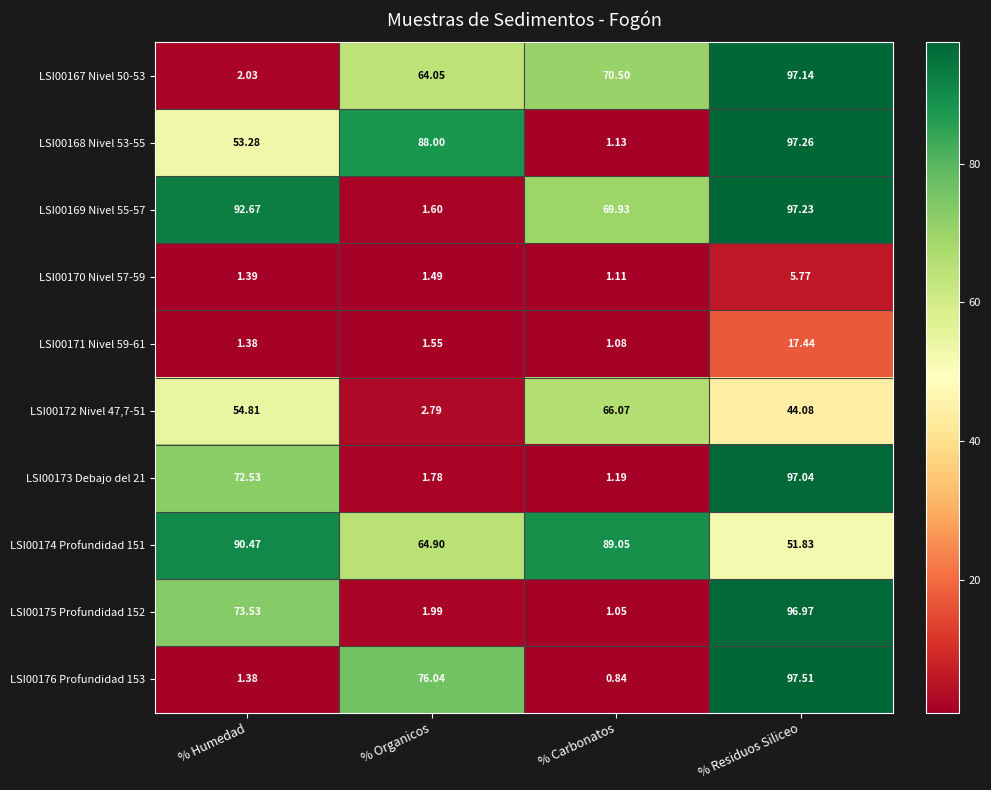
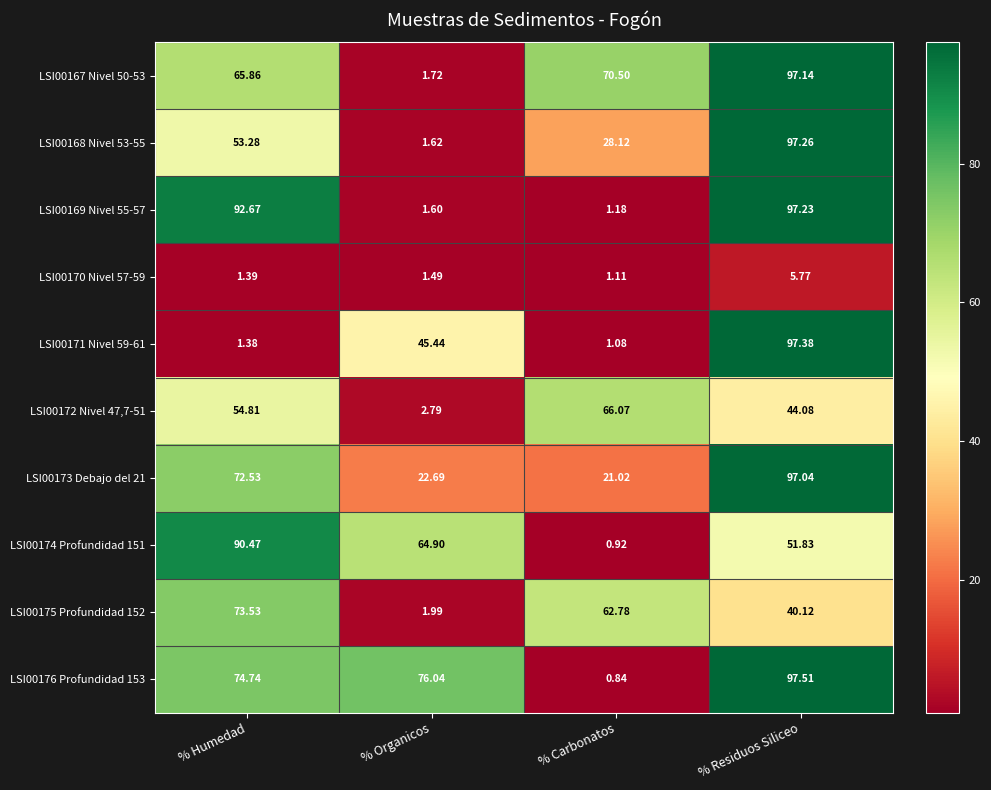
  {
    "LSI00167 Nivel 50-53": {
-     "% Humedad": 2.03,
-     "% Organicos": 64.05,
+     "% Humedad": 65.86,
+     "% Organicos": 1.72,
      "% Carbonatos": 70.50,
      "% Residuos Siliceo": 97.14
    },
    "LSI00168 Nivel 53-55": {
      "% Humedad": 53.28,
-     "% Organicos": 88.00,
-     "% Carbonatos": 1.13,
+     "% Organicos": 1.62,
+     "% Carbonatos": 28.12,
      "% Residuos Siliceo": 97.26
    },
    "LSI00169 Nivel 55-57": {
      "% Humedad": 92.67,
      "% Organicos": 1.60,
-     "% Carbonatos": 69.93,
+     "% Carbonatos": 1.18,
      "% Residuos Siliceo": 97.23
    },
    "LSI00170 Nivel 57-59": {
      "% Humedad": 1.39,
      "% Organicos": 1.49,
      "% Carbonatos": 1.11,
      "% Residuos Siliceo": 5.77
    },
    "LSI00171 Nivel 59-61": {
      "% Humedad": 1.38,
-     "% Organicos": 1.55,
+     "% Organicos": 45.44,
      "% Carbonatos": 1.08,
-     "% Residuos Siliceo": 17.44
+     "% Residuos Siliceo": 97.38
    },
    "LSI00172 Nivel 47,7-51": {
      "% Humedad": 54.81,
      "% Organicos": 2.79,
      "% Carbonatos": 66.07,
      "% Residuos Siliceo": 44.08
    },
    "LSI00173 Debajo del 21": {
      "% Humedad": 72.53,
-     "% Organicos": 1.78,
-     "% Carbonatos": 1.19,
+     "% Organicos": 22.69,
+     "% Carbonatos": 21.02,
      "% Residuos Siliceo": 97.04
    },
    "LSI00174 Profundidad 151": {
      "% Humedad": 90.47,
      "% Organicos": 64.90,
-     "% Carbonatos": 89.05,
+     "% Carbonatos": 0.92,
      "% Residuos Siliceo": 51.83
    },
    "LSI00175 Profundidad 152": {
      "% Humedad": 73.53,
      "% Organicos": 1.99,
-     "% Carbonatos": 1.05,
-     "% Residuos Siliceo": 96.97
+     "% Carbonatos": 62.78,
+     "% Residuos Siliceo": 40.12
    },
    "LSI00176 Profundidad 153": {
-     "% Humedad": 1.38,
+     "% Humedad": 74.74,
      "% Organicos": 76.04,
      "% Carbonatos": 0.84,
      "% Residuos Siliceo": 97.51
    }
  }
